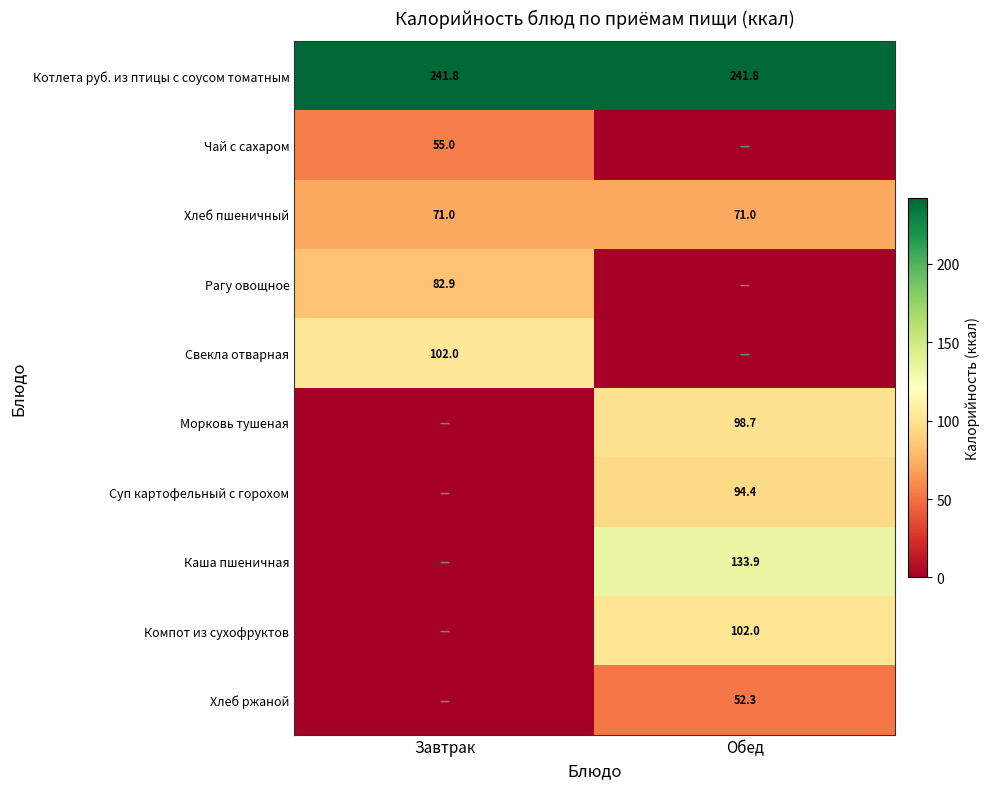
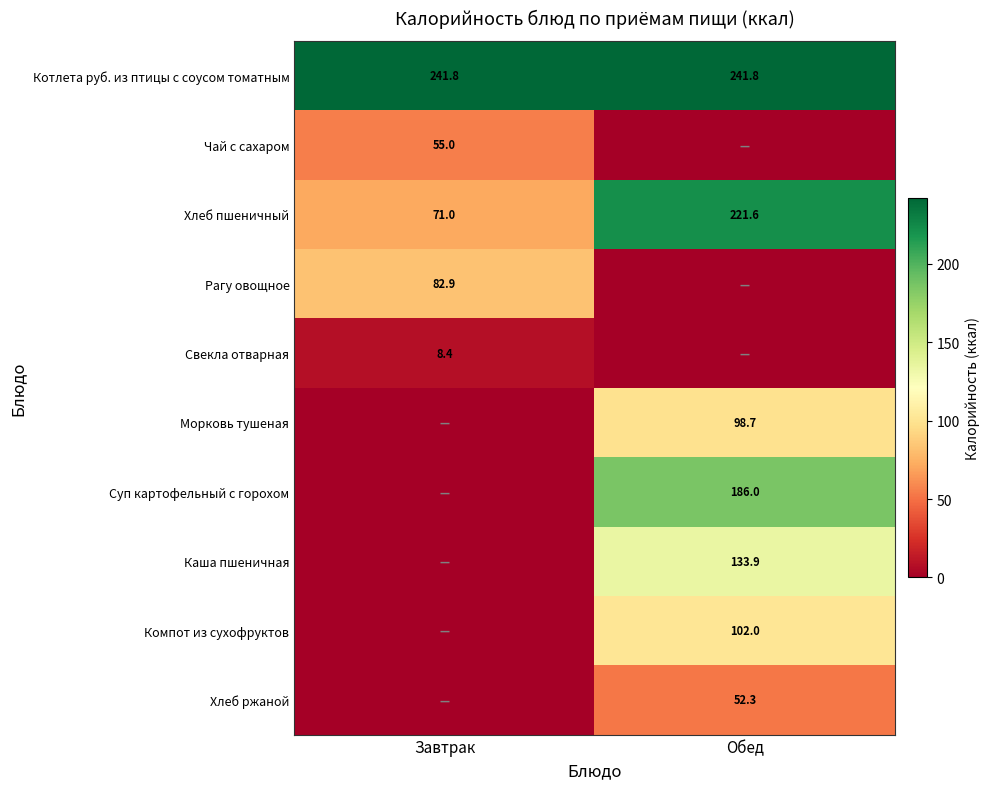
  {
    "Котлета руб. из птицы с соусом томатным": {
      "Завтрак": 241.8,
      "Обед": 241.8
    },
    "Чай с сахаром": {
      "Завтрак": 55.0
    },
    "Хлеб пшеничный": {
      "Завтрак": 71.0,
-     "Обед": 71.0
+     "Обед": 221.6
    },
    "Рагу овощное": {
      "Завтрак": 82.9
    },
    "Свекла отварная": {
-     "Завтрак": 102.0
+     "Завтрак": 8.4
    },
    "Морковь тушеная": {
      "Обед": 98.7
    },
    "Суп картофельный с горохом": {
-     "Обед": 94.4
+     "Обед": 186.0
    },
    "Каша пшеничная": {
      "Обед": 133.9
    },
    "Компот из сухофруктов": {
      "Обед": 102.0
    },
    "Хлеб ржаной": {
      "Обед": 52.3
    }
  }
